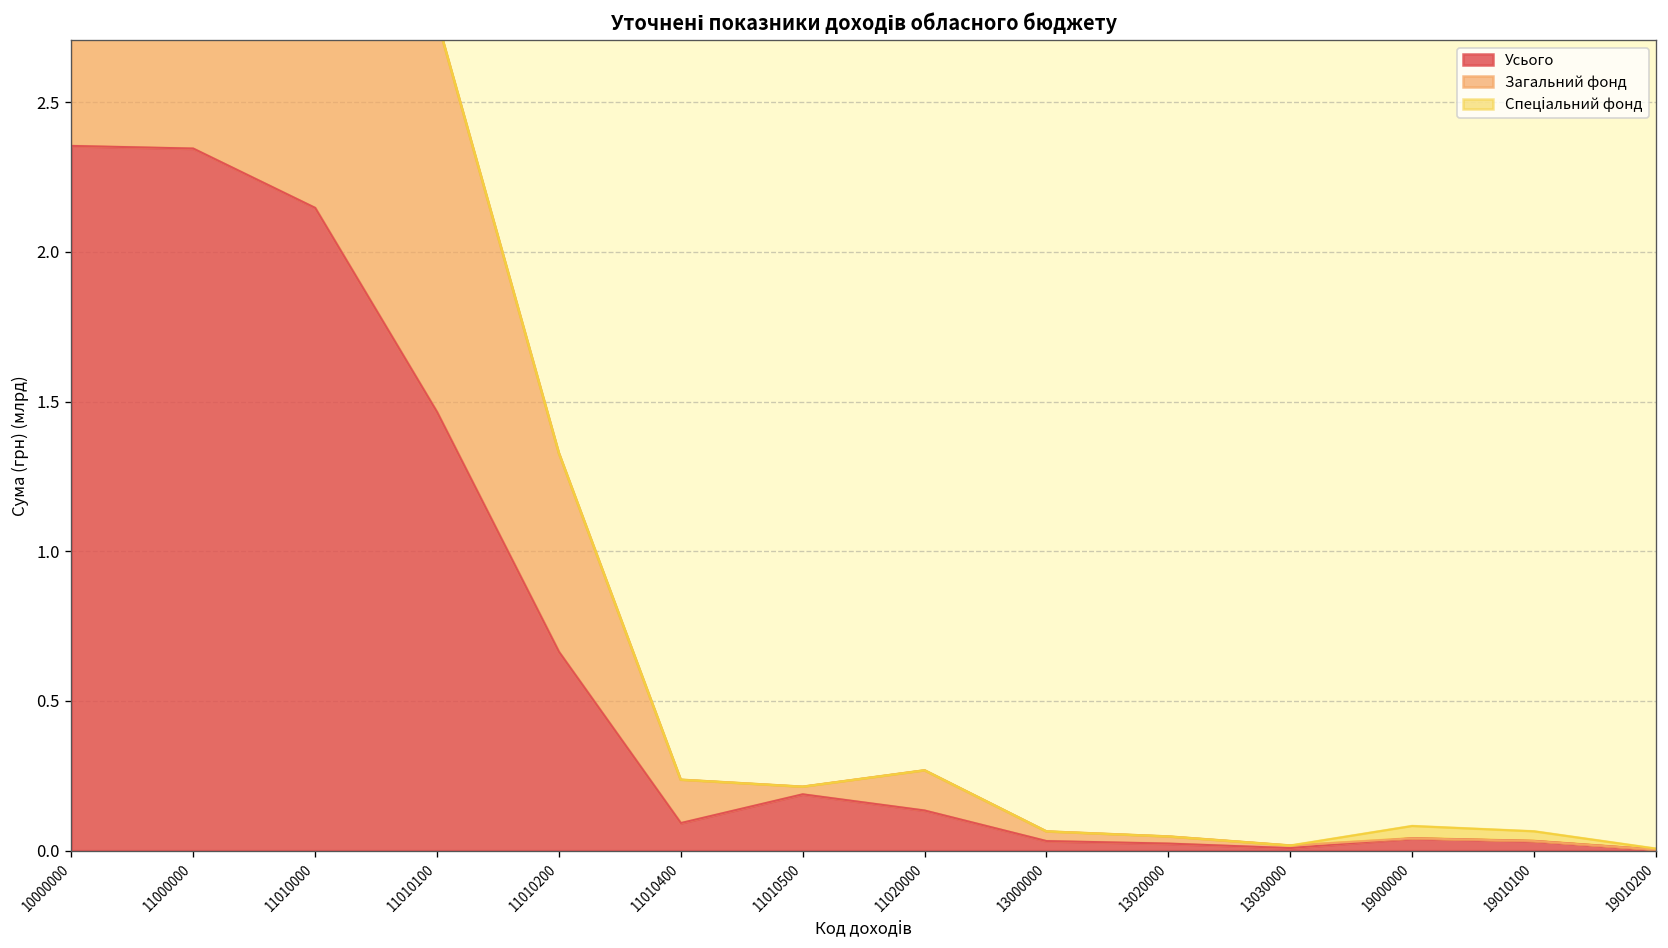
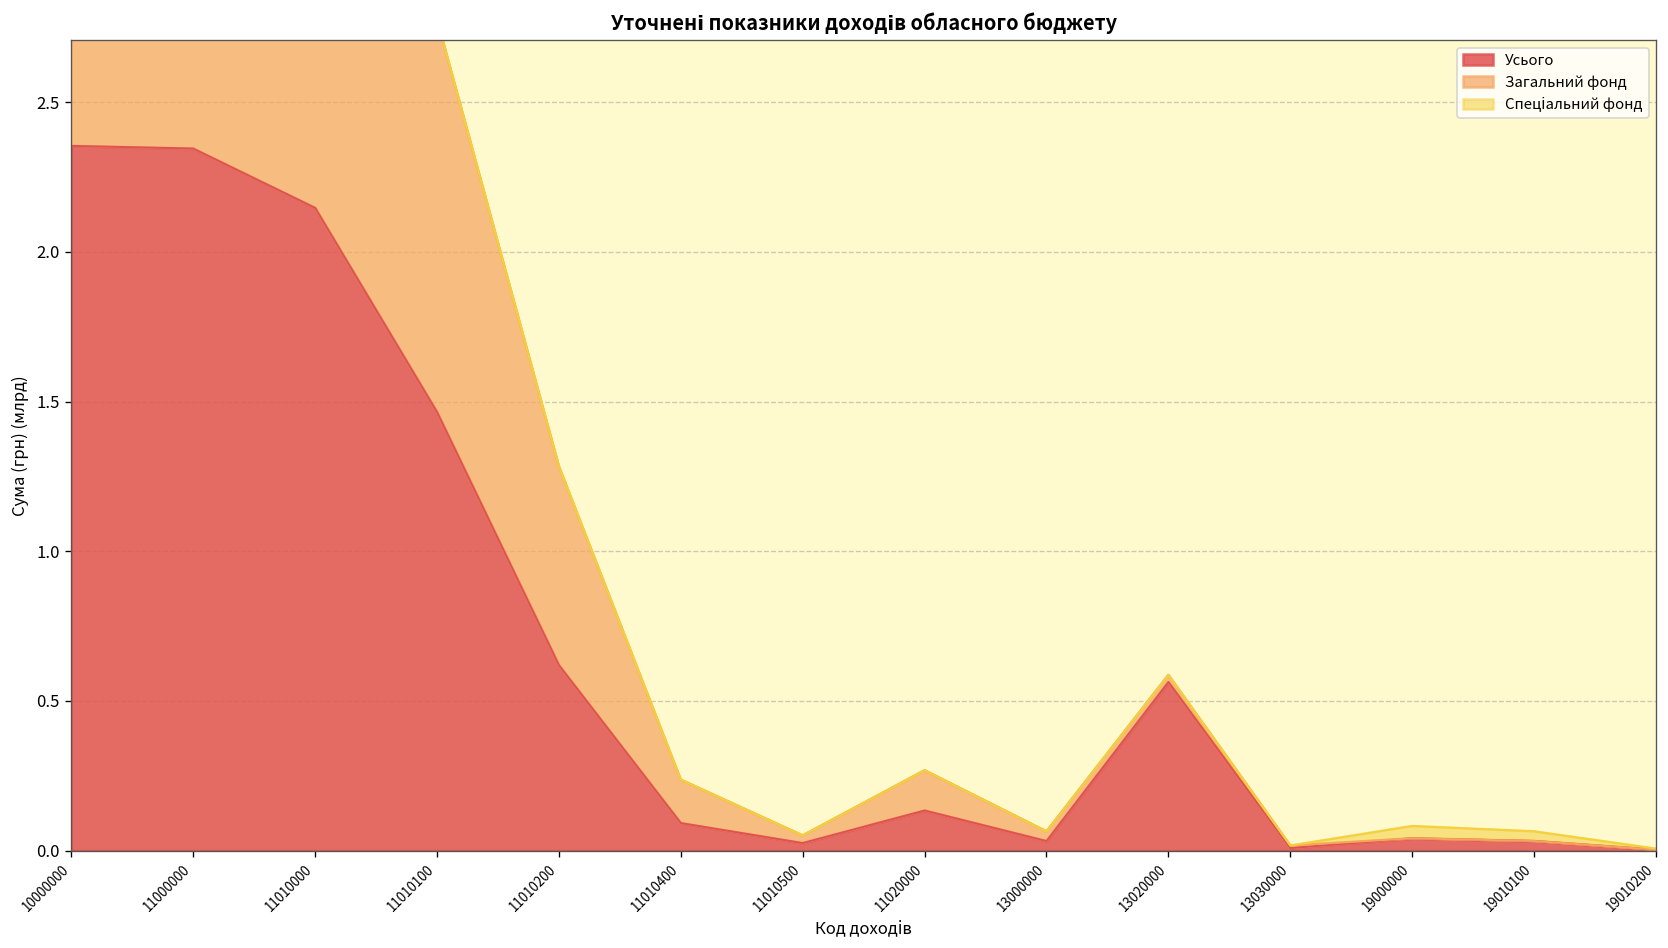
  {
    "Усього": {
      "10000000": 2.35,
      "11000000": 2.35,
      "11010000": 2.15,
      "11010100": 1.47,
-     "11010200": 0.66,
+     "11010200": 0.62,
      "11010400": 0.09,
-     "11010500": 0.19,
+     "11010500": 0.03,
      "11020000": 0.13,
      "13000000": 0.03,
-     "13020000": 0.02
+     "13020000": 0.56
    }
  }
